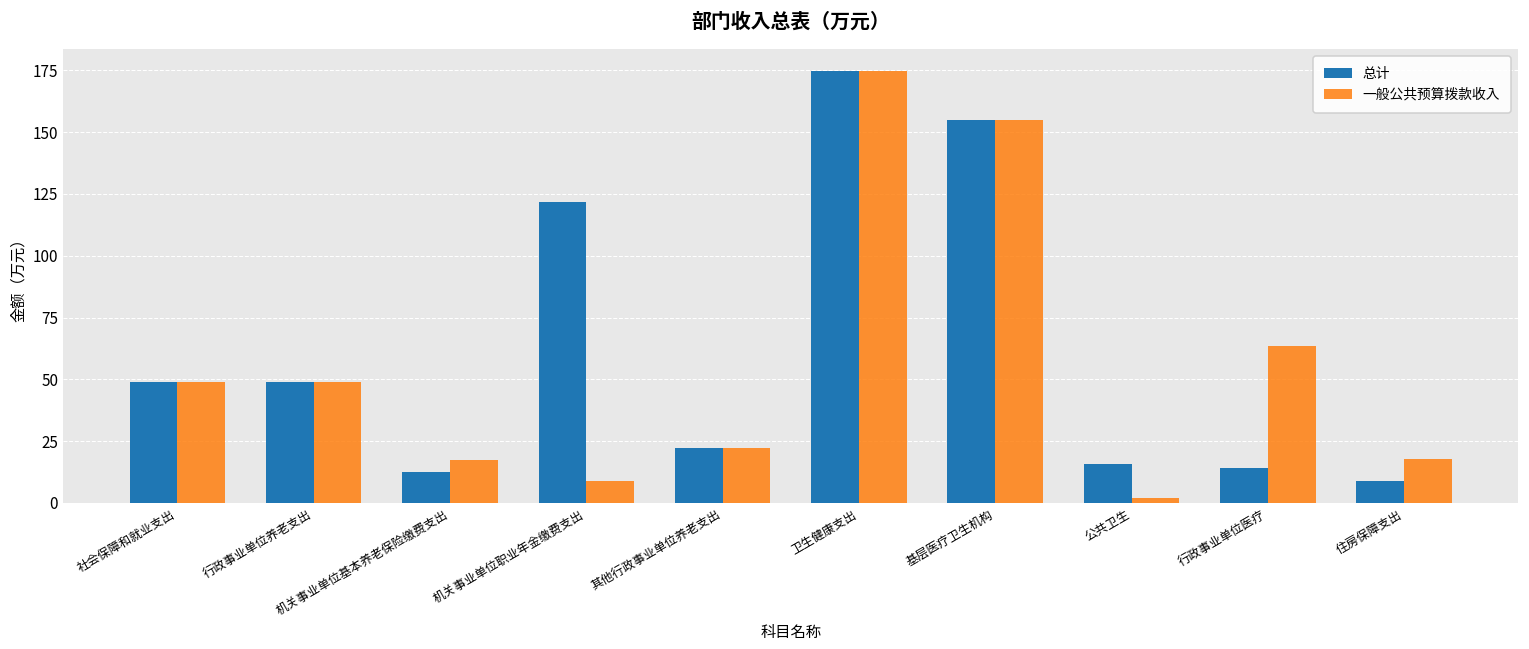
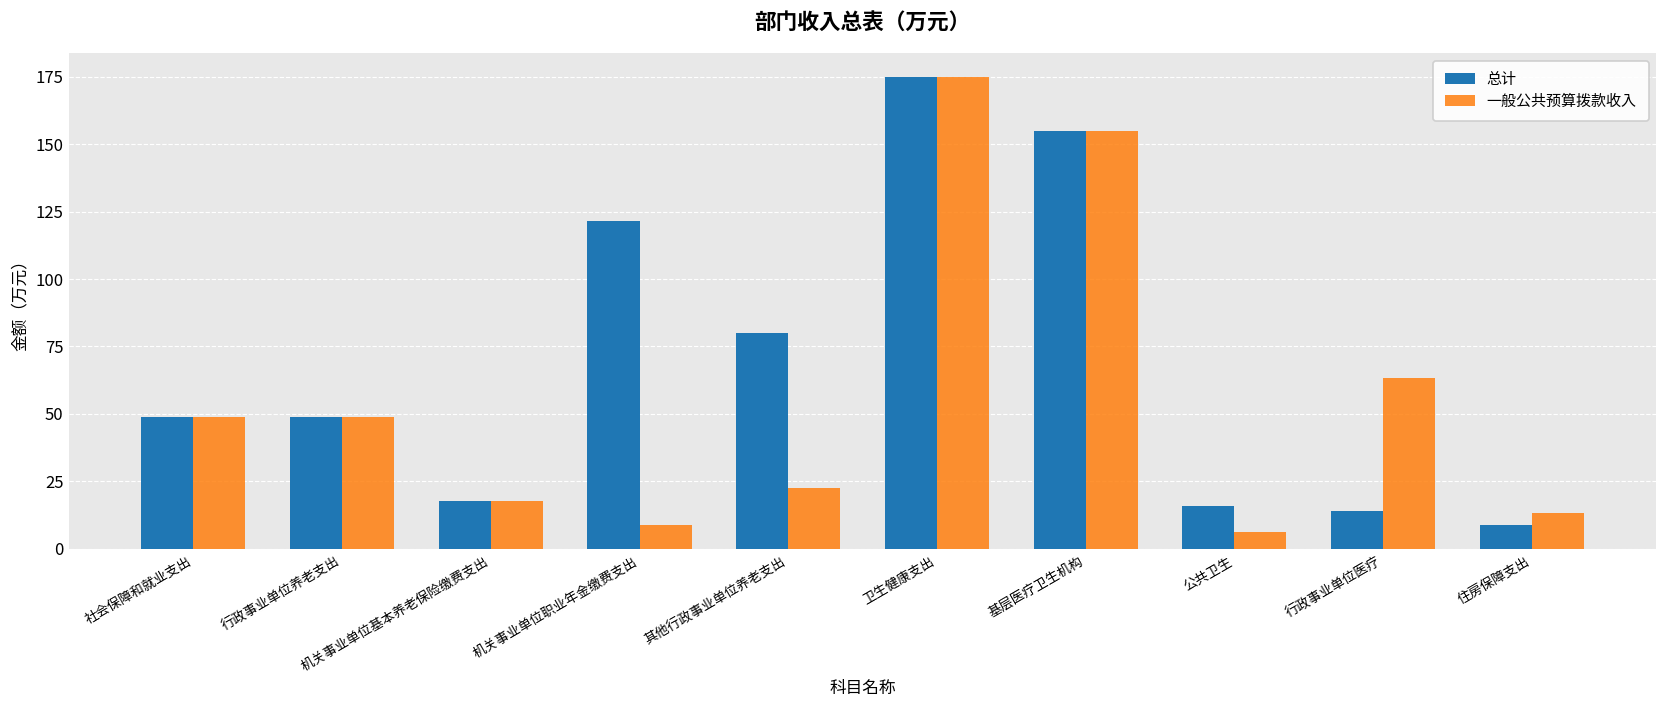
  {
    "总计": {
      "社会保障和就业支出": 49,
      "行政事业单位养老支出": 49,
-     "机关事业单位基本养老保险缴费支出": 13,
+     "机关事业单位基本养老保险缴费支出": 18,
      "机关事业单位职业年金缴费支出": 122,
-     "其他行政事业单位养老支出": 22,
+     "其他行政事业单位养老支出": 80,
      "卫生健康支出": 175,
      "基层医疗卫生机构": 155,
      "公共卫生": 16,
      "行政事业单位医疗": 14,
      "住房保障支出": 9
    },
    "一般公共预算拨款收入": {
      "社会保障和就业支出": 49,
      "行政事业单位养老支出": 49,
      "机关事业单位基本养老保险缴费支出": 18,
      "机关事业单位职业年金缴费支出": 9,
      "其他行政事业单位养老支出": 22,
      "卫生健康支出": 175,
      "基层医疗卫生机构": 155,
-     "公共卫生": 2,
+     "公共卫生": 6,
      "行政事业单位医疗": 63,
-     "住房保障支出": 18
+     "住房保障支出": 13
    }
  }
